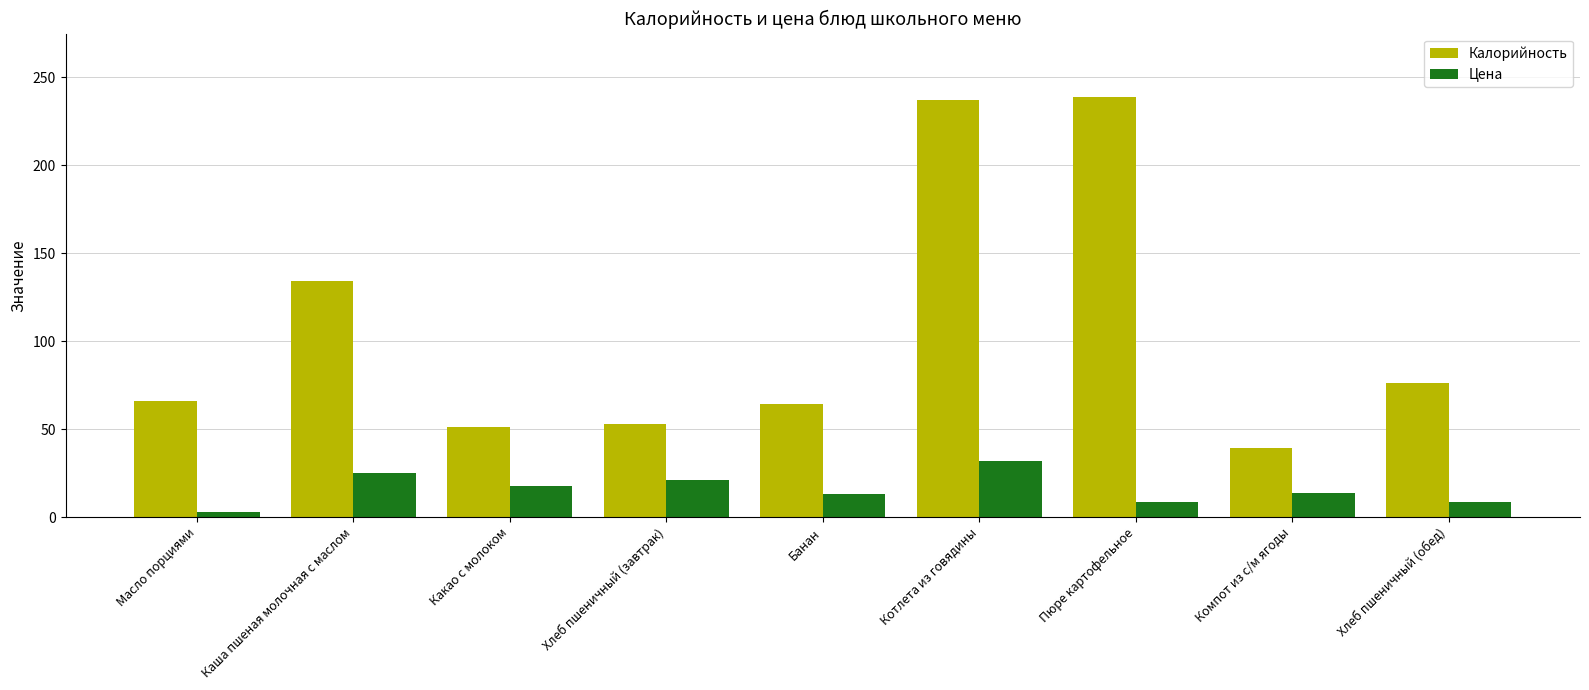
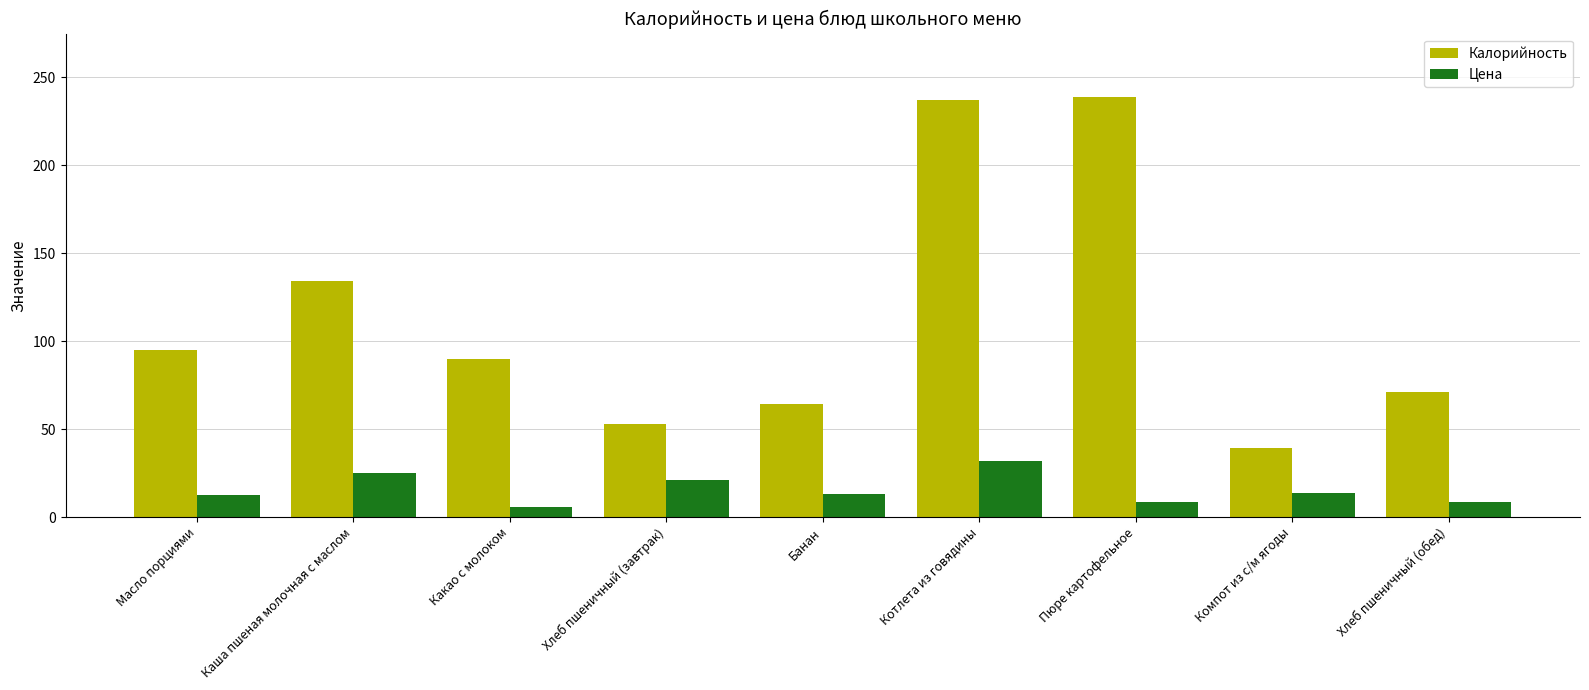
  {
    "Калорийность": {
-     "Масло порциями": 66,
+     "Масло порциями": 95,
      "Каша пшеная молочная с маслом": 134,
-     "Какао с молоком": 51,
+     "Какао с молоком": 90,
      "Хлеб пшеничный (завтрак)": 53,
      "Банан": 64,
      "Котлета из говядины": 237,
      "Пюре картофельное": 239,
      "Компот из с/м ягоды": 39,
-     "Хлеб пшеничный (обед)": 76
+     "Хлеб пшеничный (обед)": 71
    },
    "Цена": {
-     "Масло порциями": 3,
+     "Масло порциями": 13,
      "Каша пшеная молочная с маслом": 25,
-     "Какао с молоком": 18,
+     "Какао с молоком": 5,
      "Хлеб пшеничный (завтрак)": 21,
      "Банан": 13,
      "Котлета из говядины": 32,
      "Пюре картофельное": 8,
      "Компот из с/м ягоды": 13,
      "Хлеб пшеничный (обед)": 9
    }
  }
